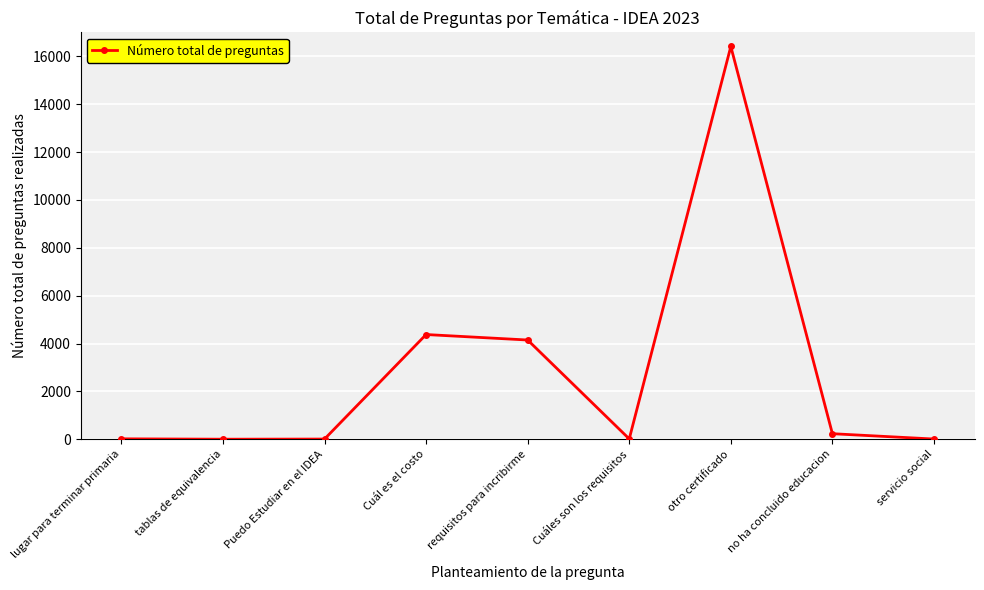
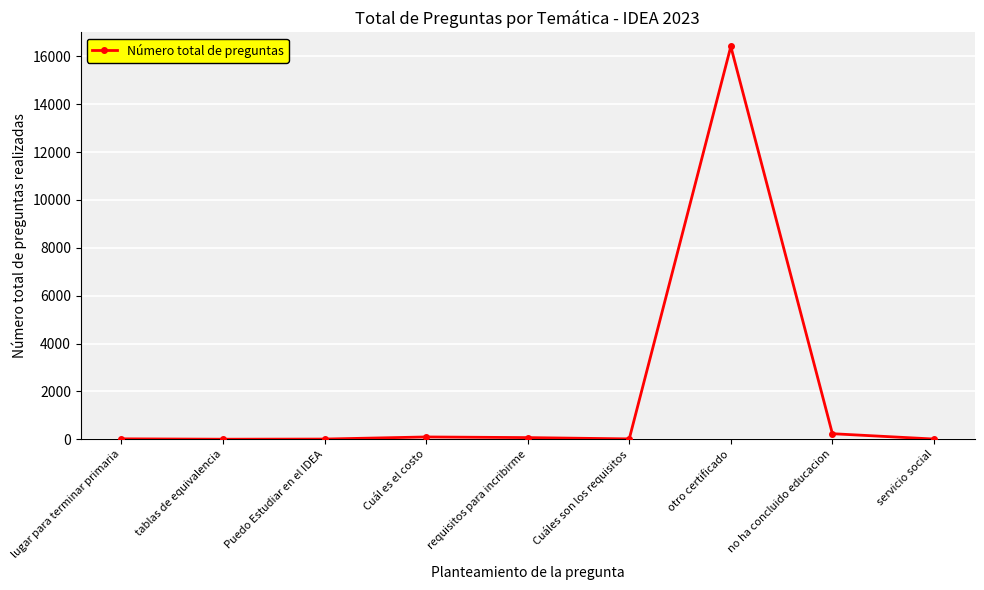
  {
    "lugar para terminar primaria": 0,
    "tablas de equivalencia": 0,
    "Puedo Estudiar en el IDEA": 0,
-   "Cuál es el costo": 4400,
-   "requisitos para incribirme": 4200,
+   "Cuál es el costo": 100,
+   "requisitos para incribirme": 100,
    "Cuáles son los requisitos": 0,
    "otro certificado": 16400,
    "no ha concluido educacion": 200,
    "servicio social": 0
  }
